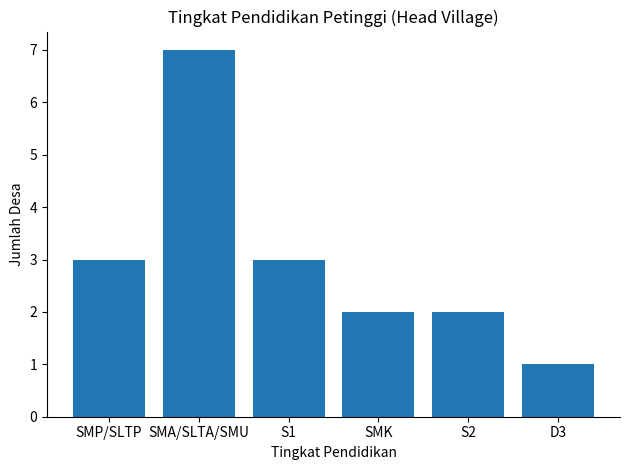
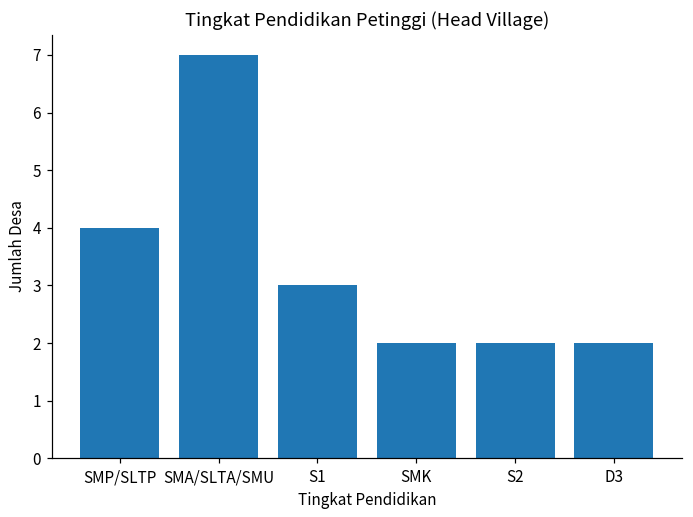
  {
-   "SMP/SLTP": 3,
+   "SMP/SLTP": 4,
    "SMA/SLTA/SMU": 7,
    "S1": 3,
    "SMK": 2,
    "S2": 2,
-   "D3": 1
+   "D3": 2
  }
